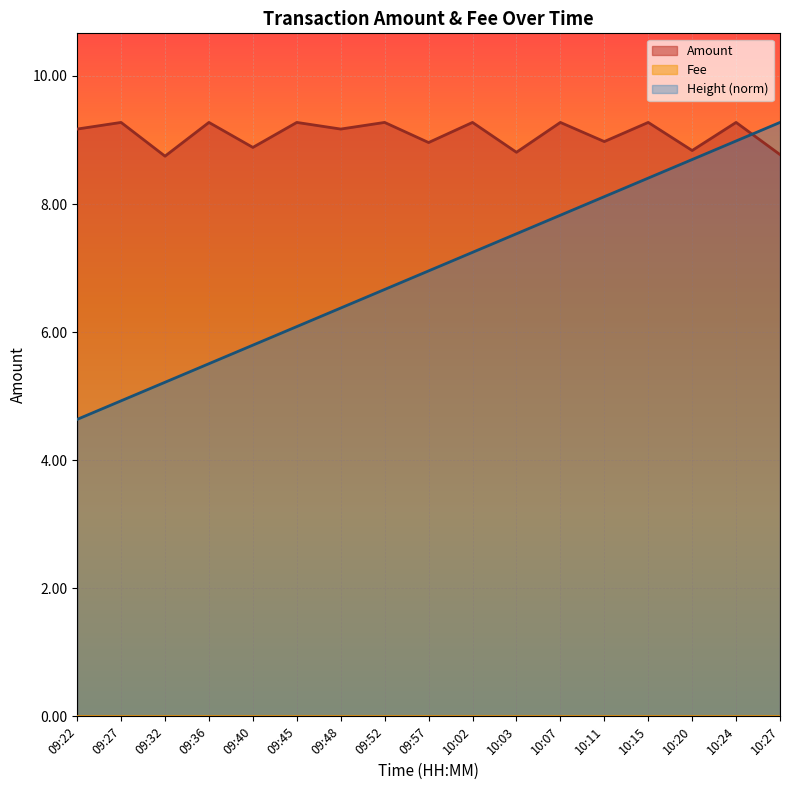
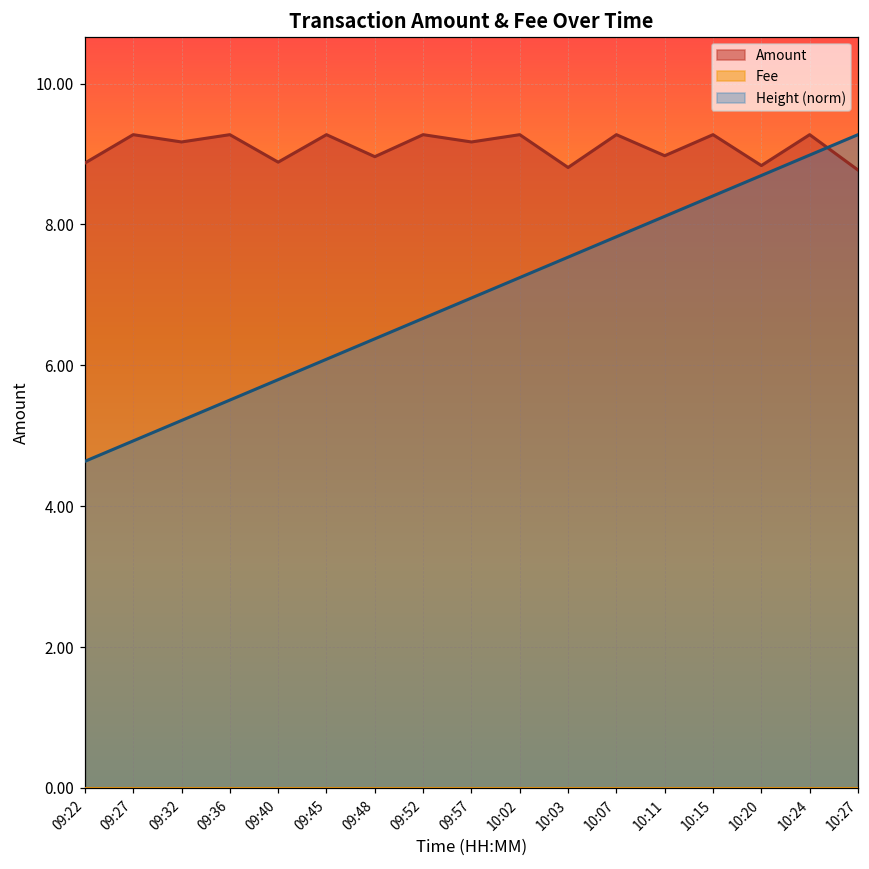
  {
    "Amount": {
-     "09:22": 9.2,
+     "09:22": 8.9,
      "09:27": 9.3,
-     "09:32": 8.7,
+     "09:32": 9.2,
      "09:36": 9.3,
      "09:40": 8.9,
      "09:45": 9.3,
-     "09:48": 9.2,
+     "09:48": 9.0,
      "09:52": 9.3,
-     "09:57": 9.0,
+     "09:57": 9.2,
      "10:02": 9.3,
      "10:03": 8.8,
      "10:07": 9.3,
      "10:11": 9.0,
      "10:15": 9.3,
      "10:20": 8.8,
      "10:24": 9.3,
      "10:27": 8.8
    },
    "Fee": {
      "09:22": 0.0,
      "09:27": 0.0,
      "09:32": 0.0,
      "09:36": 0.0,
      "09:40": 0.0,
      "09:45": 0.0,
      "09:48": 0.0,
      "09:52": 0.0,
      "09:57": 0.0,
      "10:02": 0.0,
      "10:03": 0.0,
      "10:07": 0.0,
      "10:11": 0.0,
      "10:15": 0.0,
      "10:20": 0.0,
      "10:24": 0.0,
      "10:27": 0.0
    },
    "Height (norm)": {
      "09:22": 4.6,
      "09:27": 4.9,
      "09:32": 5.2,
      "09:36": 5.5,
      "09:40": 5.8,
      "09:45": 6.1,
      "09:48": 6.4,
      "09:52": 6.7,
      "09:57": 7.0,
      "10:02": 7.2,
      "10:03": 7.5,
      "10:07": 7.8,
      "10:11": 8.1,
      "10:15": 8.4,
      "10:20": 8.7,
      "10:24": 9.0,
      "10:27": 9.3
    }
  }
